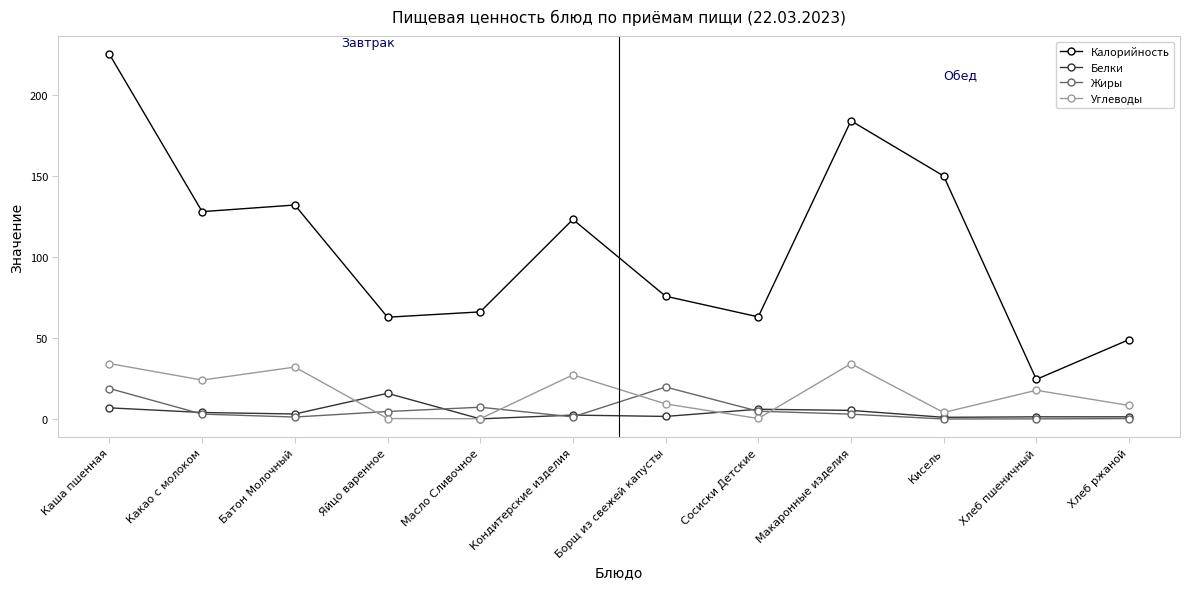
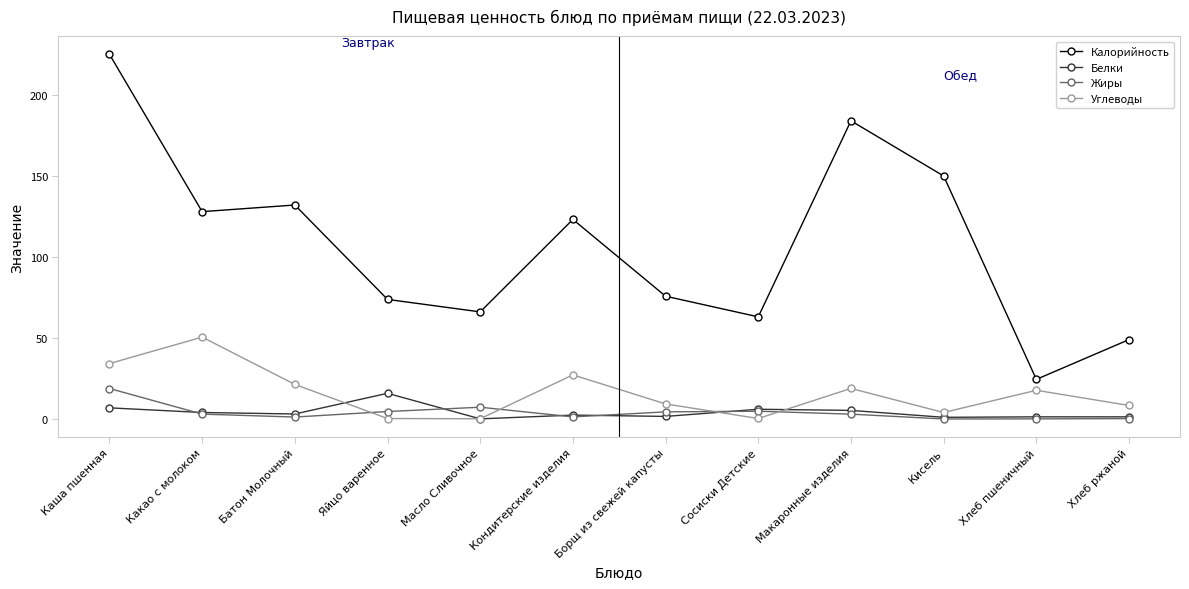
  {
    "Калорийность": {
      "Каша пшенная": 225,
      "Какао с молоком": 128,
      "Батон Молочный": 132,
-     "Яйцо варенное": 63,
+     "Яйцо варенное": 74,
      "Масло Сливочное": 66,
      "Кондитерские изделия": 123,
      "Борщ из свежей капусты": 76,
      "Сосиски Детские": 63,
      "Макаронные изделия": 184,
      "Кисель": 150,
      "Хлеб пшеничный": 24,
      "Хлеб ржаной": 49
    },
    "Белки": {
      "Каша пшенная": 7,
      "Батон Молочный": 3,
      "Яйцо варенное": 16,
      "Борщ из свежей капусты": 2,
      "Макаронные изделия": 5
    },
    "Жиры": {
      "Каша пшенная": 19,
      "Батон Молочный": 1,
      "Яйцо варенное": 5,
      "Масло Сливочное": 7,
-     "Борщ из свежей капусты": 20,
+     "Борщ из свежей капусты": 4,
      "Макаронные изделия": 3
    },
    "Углеводы": {
      "Каша пшенная": 34,
-     "Какао с молоком": 24,
-     "Батон Молочный": 32,
+     "Какао с молоком": 51,
+     "Батон Молочный": 21,
      "Яйцо варенное": 0,
      "Кондитерские изделия": 27,
      "Борщ из свежей капусты": 9,
      "Сосиски Детские": 0,
-     "Макаронные изделия": 34,
+     "Макаронные изделия": 19,
      "Кисель": 4,
      "Хлеб пшеничный": 18,
      "Хлеб ржаной": 8
    }
  }
